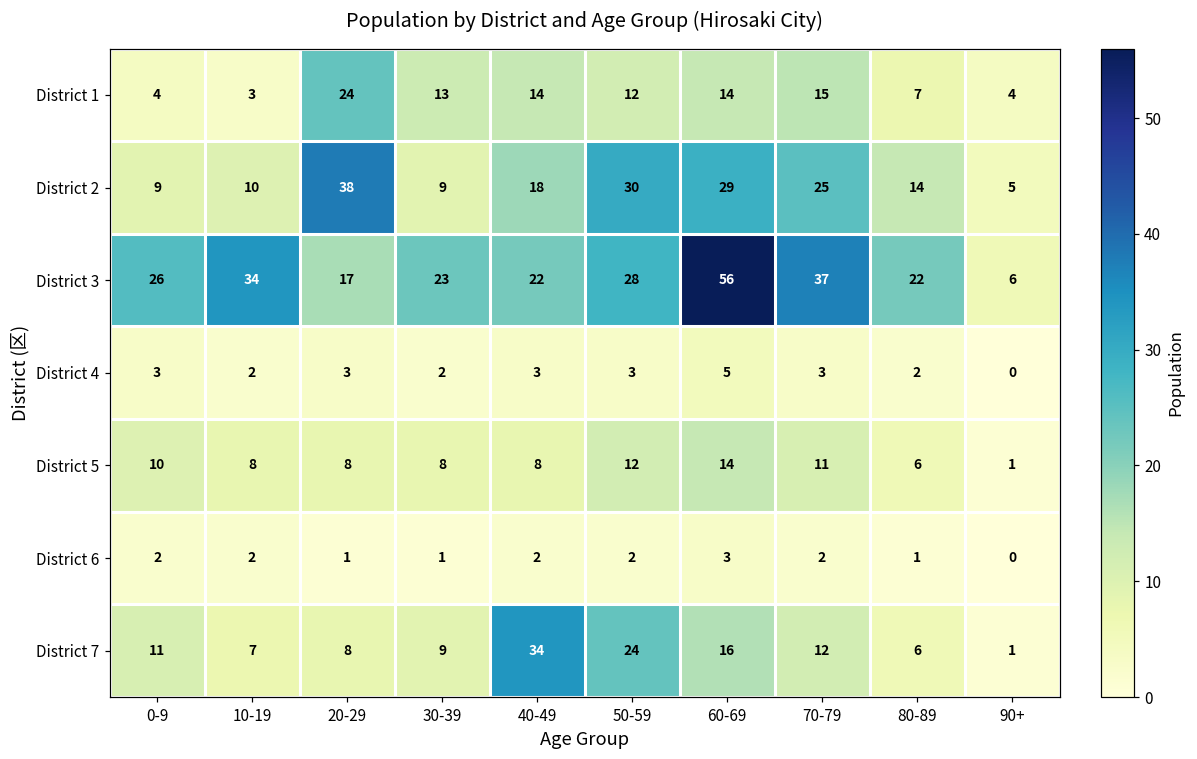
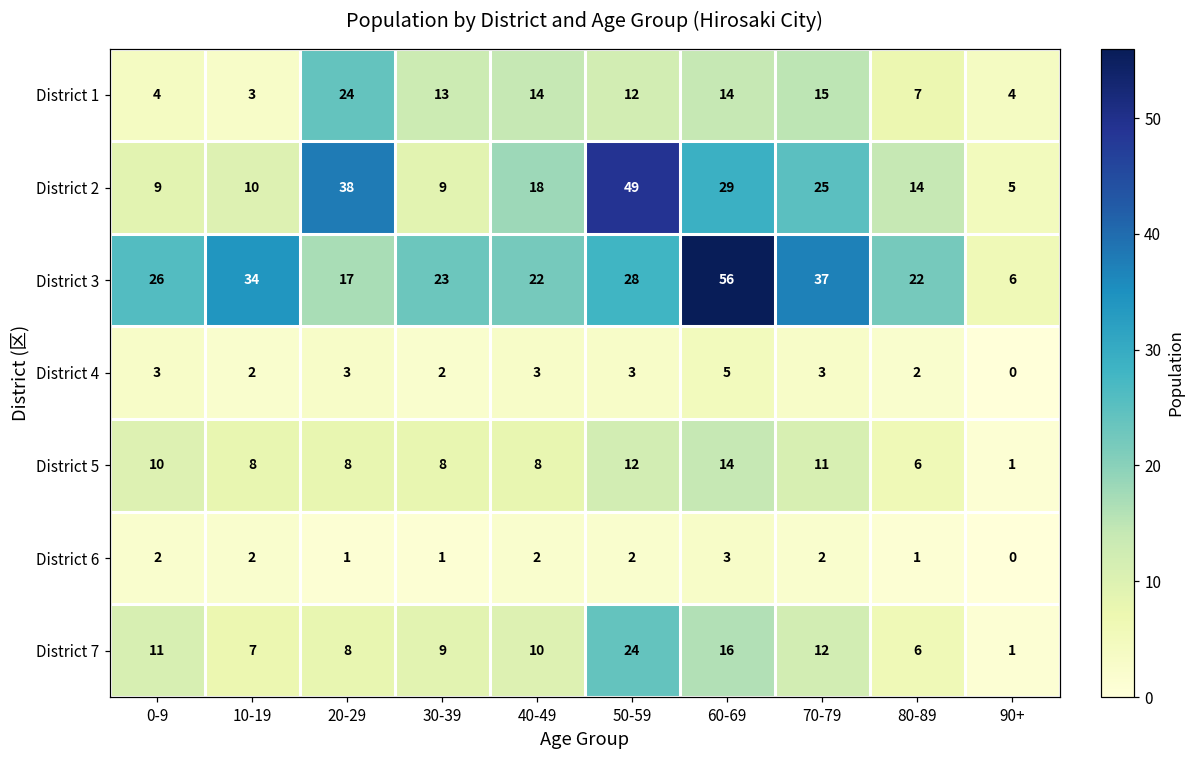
  {
    "District 1": {
      "0-9": 4,
      "10-19": 3,
      "20-29": 24,
      "30-39": 13,
      "40-49": 14,
      "50-59": 12,
      "60-69": 14,
      "70-79": 15,
      "80-89": 7,
      "90+": 4
    },
    "District 2": {
      "0-9": 9,
      "10-19": 10,
      "20-29": 38,
      "30-39": 9,
      "40-49": 18,
-     "50-59": 30,
+     "50-59": 49,
      "60-69": 29,
      "70-79": 25,
      "80-89": 14,
      "90+": 5
    },
    "District 3": {
      "0-9": 26,
      "10-19": 34,
      "20-29": 17,
      "30-39": 23,
      "40-49": 22,
      "50-59": 28,
      "60-69": 56,
      "70-79": 37,
      "80-89": 22,
      "90+": 6
    },
    "District 4": {
      "0-9": 3,
      "10-19": 2,
      "20-29": 3,
      "30-39": 2,
      "40-49": 3,
      "50-59": 3,
      "60-69": 5,
      "70-79": 3,
      "80-89": 2,
      "90+": 0
    },
    "District 5": {
      "0-9": 10,
      "10-19": 8,
      "20-29": 8,
      "30-39": 8,
      "40-49": 8,
      "50-59": 12,
      "60-69": 14,
      "70-79": 11,
      "80-89": 6,
      "90+": 1
    },
    "District 6": {
      "0-9": 2,
      "10-19": 2,
      "20-29": 1,
      "30-39": 1,
      "40-49": 2,
      "50-59": 2,
      "60-69": 3,
      "70-79": 2,
      "80-89": 1,
      "90+": 0
    },
    "District 7": {
      "0-9": 11,
      "10-19": 7,
      "20-29": 8,
      "30-39": 9,
-     "40-49": 34,
+     "40-49": 10,
      "50-59": 24,
      "60-69": 16,
      "70-79": 12,
      "80-89": 6,
      "90+": 1
    }
  }
